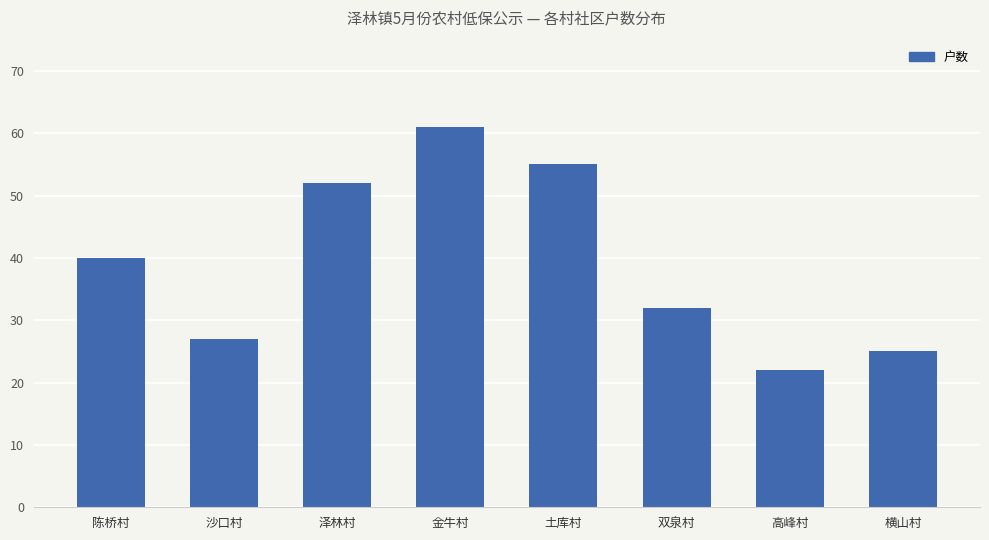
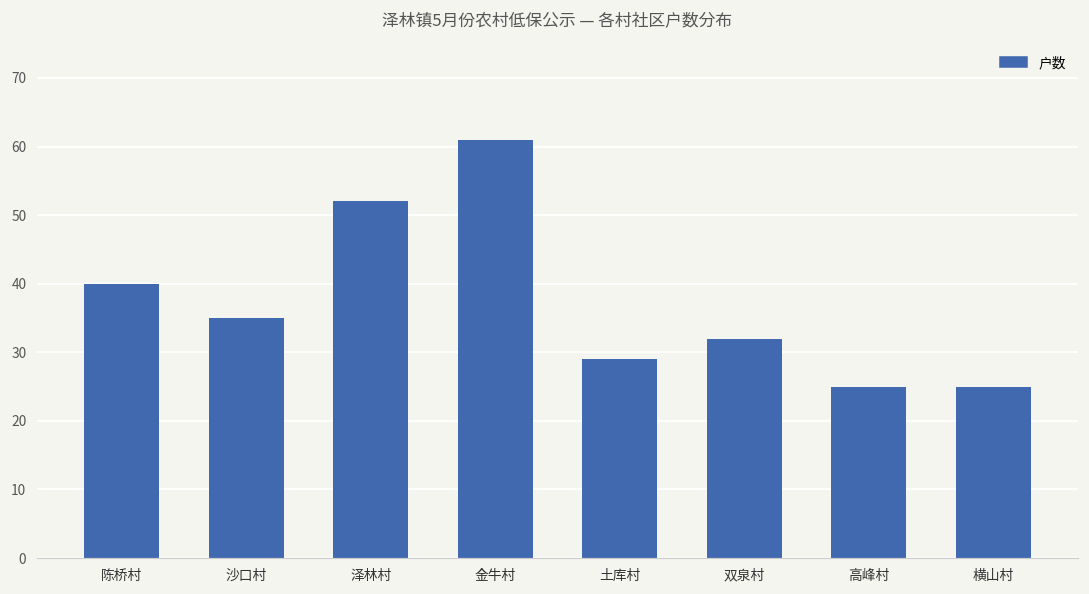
  {
    "陈桥村": 40,
-   "沙口村": 27,
+   "沙口村": 35,
    "泽林村": 52,
    "金牛村": 61,
-   "土库村": 55,
+   "土库村": 29,
    "双泉村": 32,
-   "高峰村": 22,
+   "高峰村": 25,
    "横山村": 25
  }
